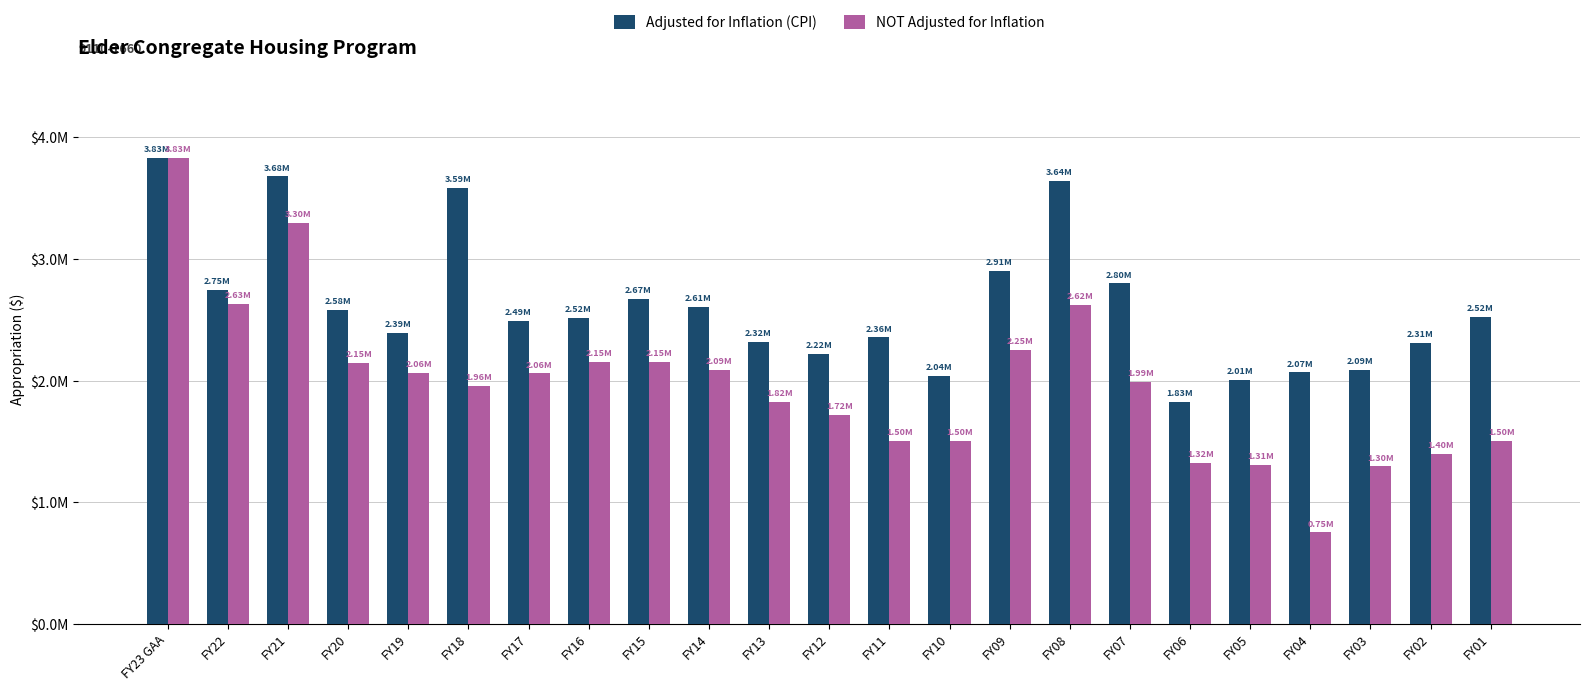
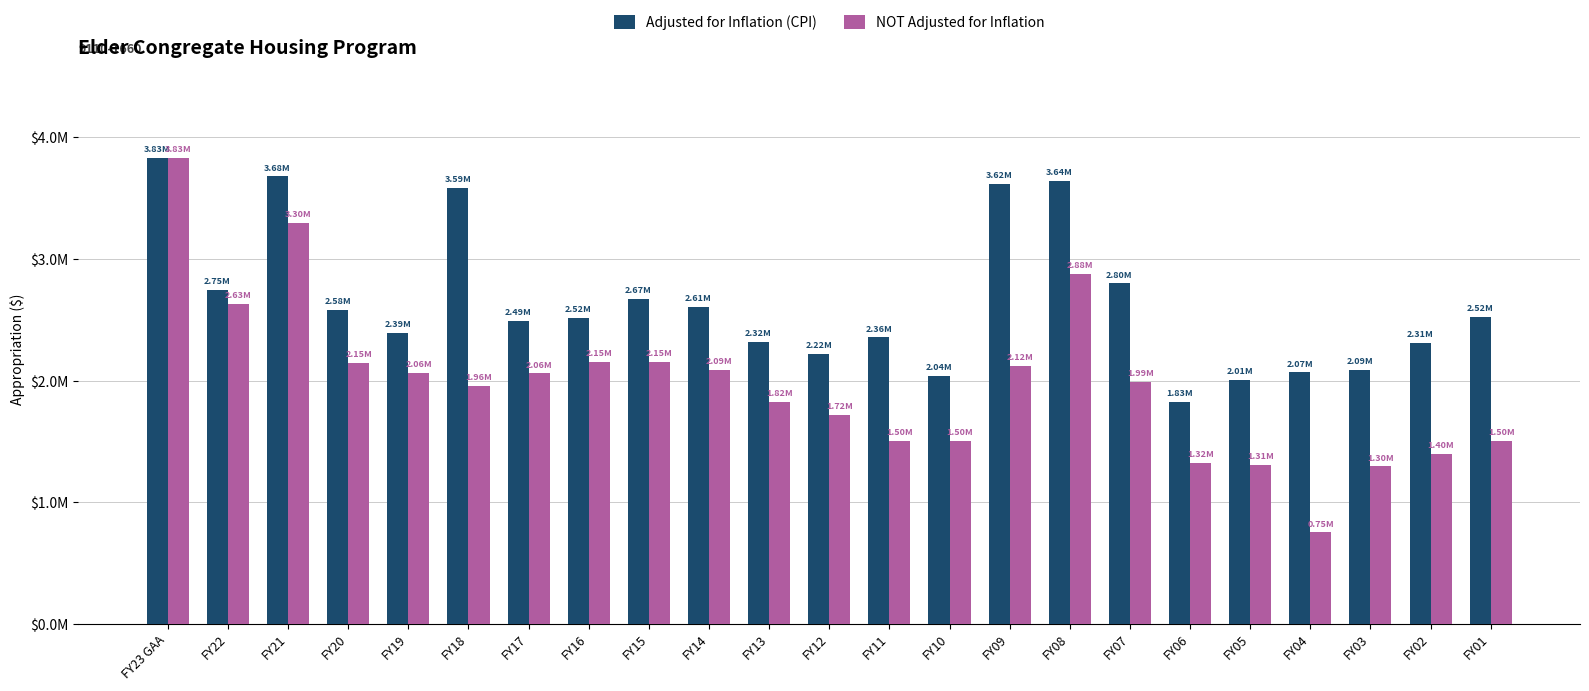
  {
    "Adjusted for Inflation (CPI)": {
      "FY22": "2.75M",
      "FY21": "3.68M",
      "FY20": "2.58M",
      "FY19": "2.39M",
      "FY18": "3.59M",
      "FY17": "2.49M",
      "FY16": "2.52M",
      "FY15": "2.67M",
      "FY14": "2.61M",
      "FY13": "2.32M",
      "FY12": "2.22M",
      "FY11": "2.36M",
      "FY10": "2.04M",
-     "FY09": "2.91M",
+     "FY09": "3.62M",
      "FY08": "3.64M",
      "FY07": "2.80M",
      "FY06": "1.83M",
      "FY05": "2.01M",
      "FY04": "2.07M",
      "FY03": "2.09M",
      "FY02": "2.31M",
      "FY01": "2.52M"
    },
    "NOT Adjusted for Inflation": {
      "FY22": "2.63M",
      "FY21": "3.30M",
      "FY20": "2.15M",
      "FY19": "2.06M",
      "FY18": "1.96M",
      "FY17": "2.06M",
      "FY16": "2.15M",
      "FY15": "2.15M",
      "FY14": "2.09M",
      "FY13": "1.82M",
      "FY12": "1.72M",
      "FY11": "1.50M",
      "FY10": "1.50M",
-     "FY09": "2.25M",
-     "FY08": "2.62M",
+     "FY09": "2.12M",
+     "FY08": "2.88M",
      "FY07": "1.99M",
      "FY06": "1.32M",
      "FY05": "1.31M",
      "FY04": "0.75M",
      "FY03": "1.30M",
      "FY02": "1.40M",
      "FY01": "1.50M"
    }
  }
